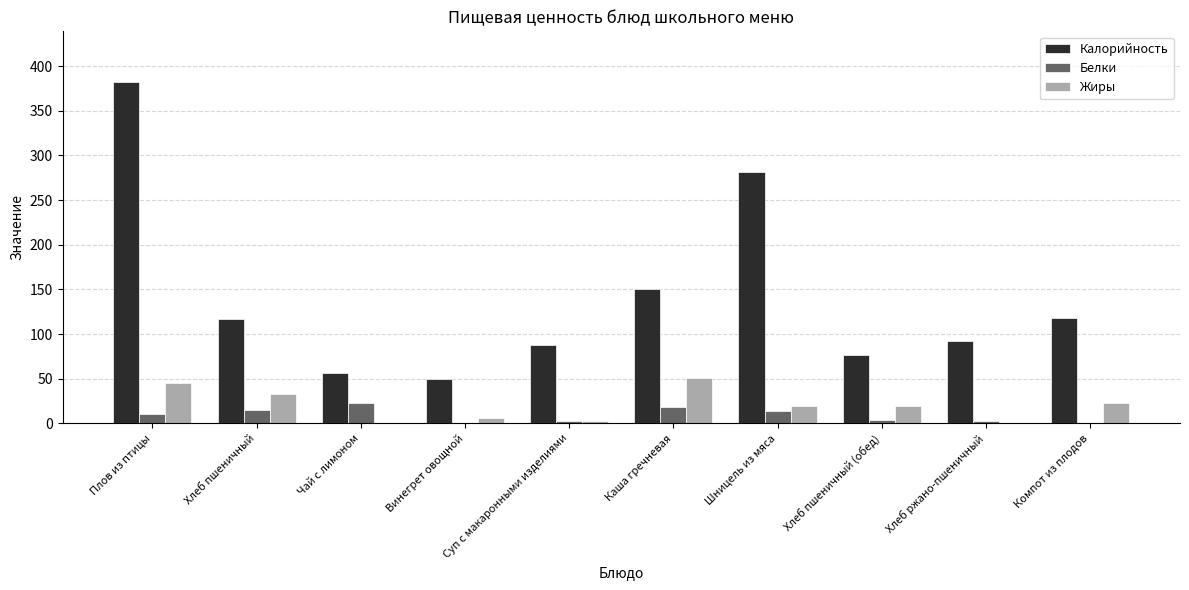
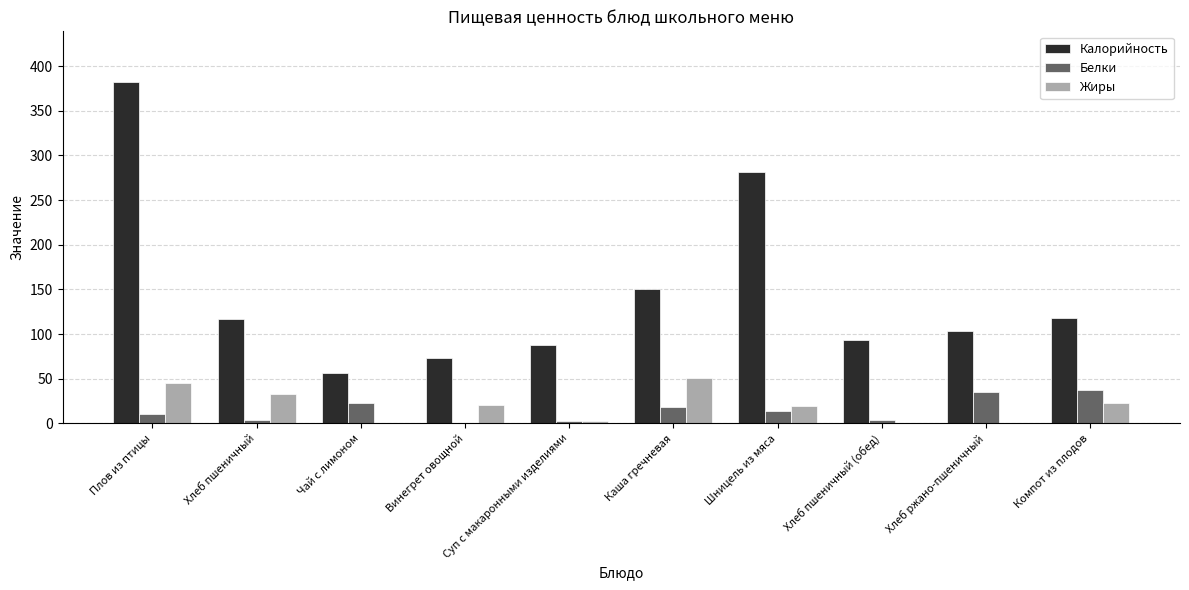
  {
    "Калорийность": {
      "Плов из птицы": 380,
      "Хлеб пшеничный": 120,
      "Чай с лимоном": 60,
-     "Винегрет овощной": 50,
+     "Винегрет овощной": 70,
      "Суп с макаронными изделиями": 90,
      "Каша гречневая": 150,
      "Шницель из мяса": 280,
-     "Хлеб пшеничный (обед)": 80,
-     "Хлеб ржано-пшеничный": 90,
+     "Хлеб пшеничный (обед)": 90,
+     "Хлеб ржано-пшеничный": 100,
      "Компот из плодов": 120
    },
    "Белки": {
      "Плов из птицы": 10,
-     "Хлеб пшеничный": 10,
+     "Хлеб пшеничный": 0,
      "Чай с лимоном": 20,
      "Каша гречневая": 20,
      "Шницель из мяса": 10,
      "Хлеб пшеничный (обед)": 0,
-     "Хлеб ржано-пшеничный": 0,
-     "Компот из плодов": 0
+     "Хлеб ржано-пшеничный": 30,
+     "Компот из плодов": 40
    },
    "Жиры": {
      "Плов из птицы": 50,
      "Хлеб пшеничный": 30,
-     "Винегрет овощной": 10,
+     "Винегрет овощной": 20,
      "Каша гречневая": 50,
      "Шницель из мяса": 20,
-     "Хлеб пшеничный (обед)": 20,
+     "Хлеб пшеничный (обед)": 0,
      "Компот из плодов": 20
    }
  }
